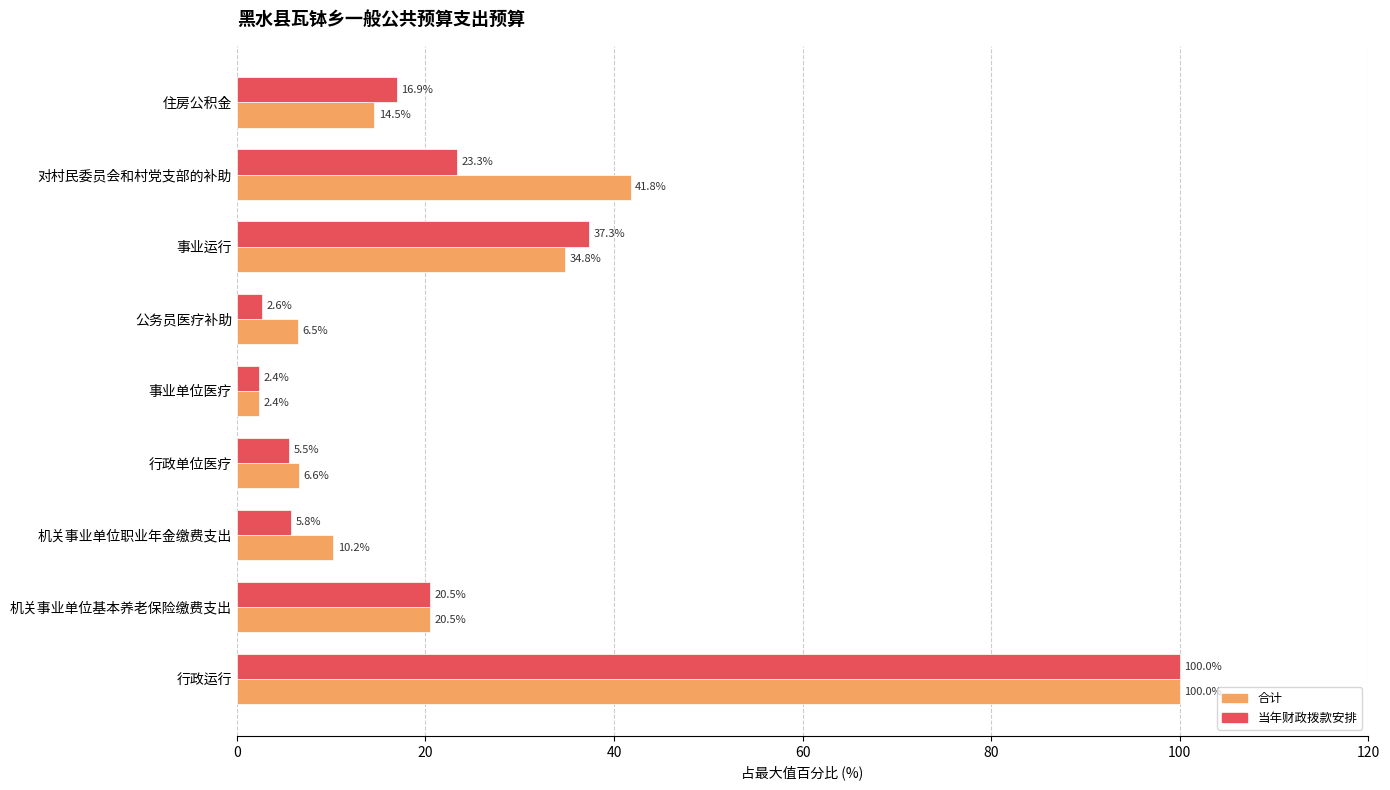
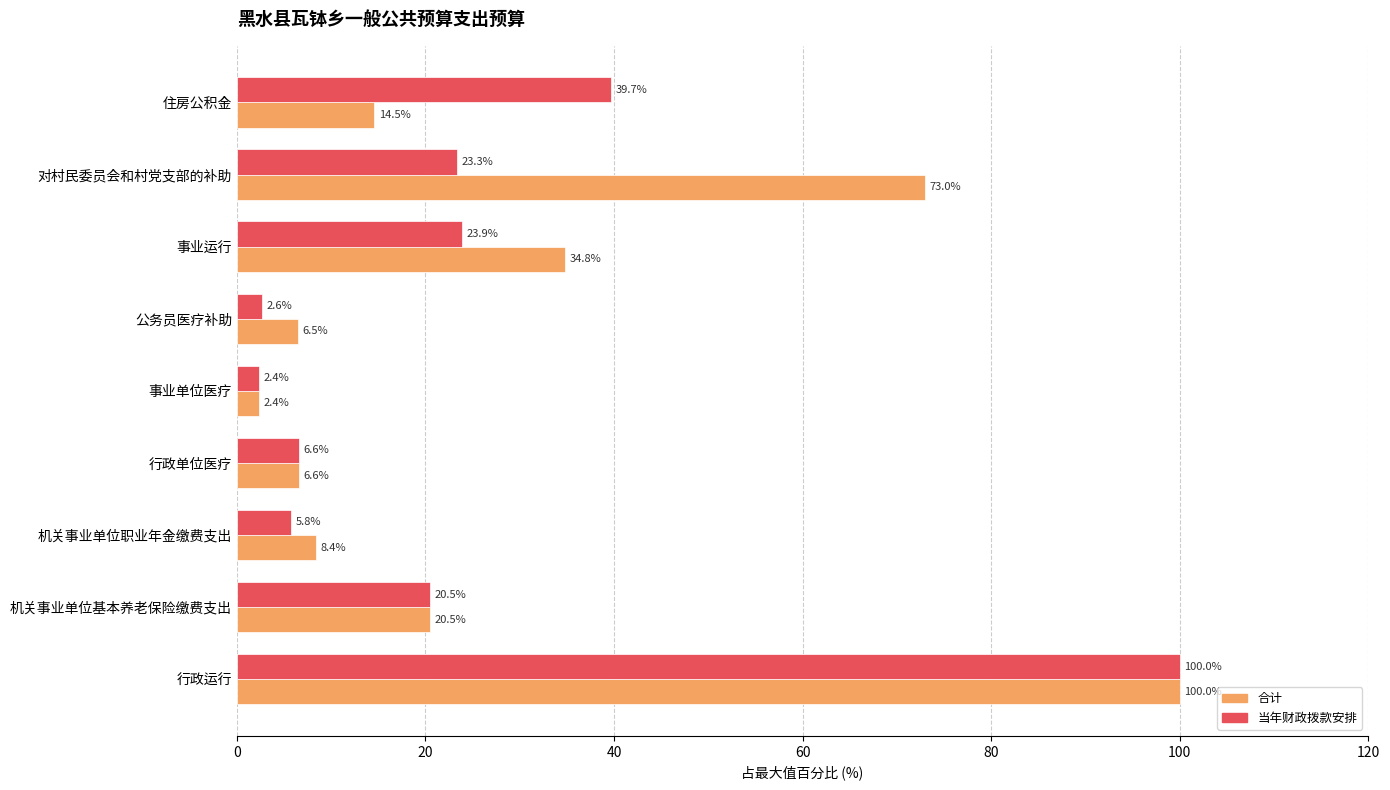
  {
    "合计": {
      "住房公积金": "14.5%",
-     "对村民委员会和村党支部的补助": "41.8%",
+     "对村民委员会和村党支部的补助": "73.0%",
      "事业运行": "34.8%",
      "公务员医疗补助": "6.5%",
      "事业单位医疗": "2.4%",
      "行政单位医疗": "6.6%",
-     "机关事业单位职业年金缴费支出": "10.2%",
+     "机关事业单位职业年金缴费支出": "8.4%",
      "机关事业单位基本养老保险缴费支出": "20.5%"
    },
    "当年财政拨款安排": {
-     "住房公积金": "16.9%",
+     "住房公积金": "39.7%",
      "对村民委员会和村党支部的补助": "23.3%",
-     "事业运行": "37.3%",
+     "事业运行": "23.9%",
      "公务员医疗补助": "2.6%",
      "事业单位医疗": "2.4%",
-     "行政单位医疗": "5.5%",
+     "行政单位医疗": "6.6%",
      "机关事业单位职业年金缴费支出": "5.8%",
      "机关事业单位基本养老保险缴费支出": "20.5%",
      "行政运行": "100.0%"
    }
  }
